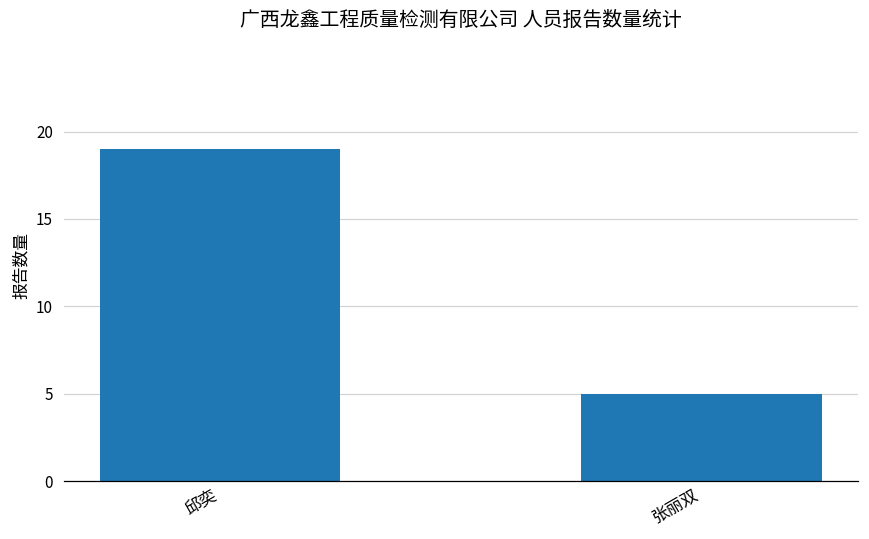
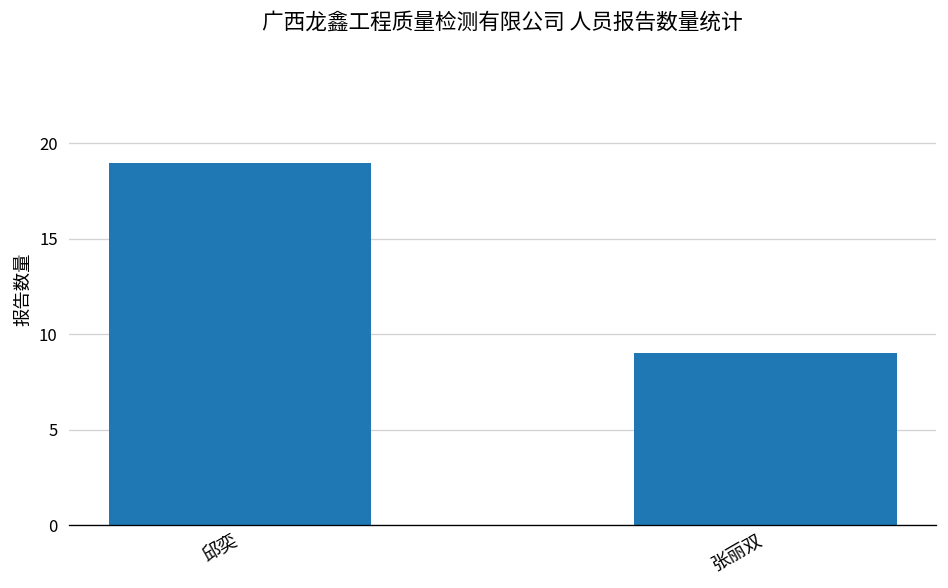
  {
    "邱奕": 19,
-   "张丽双": 5
+   "张丽双": 9
  }
